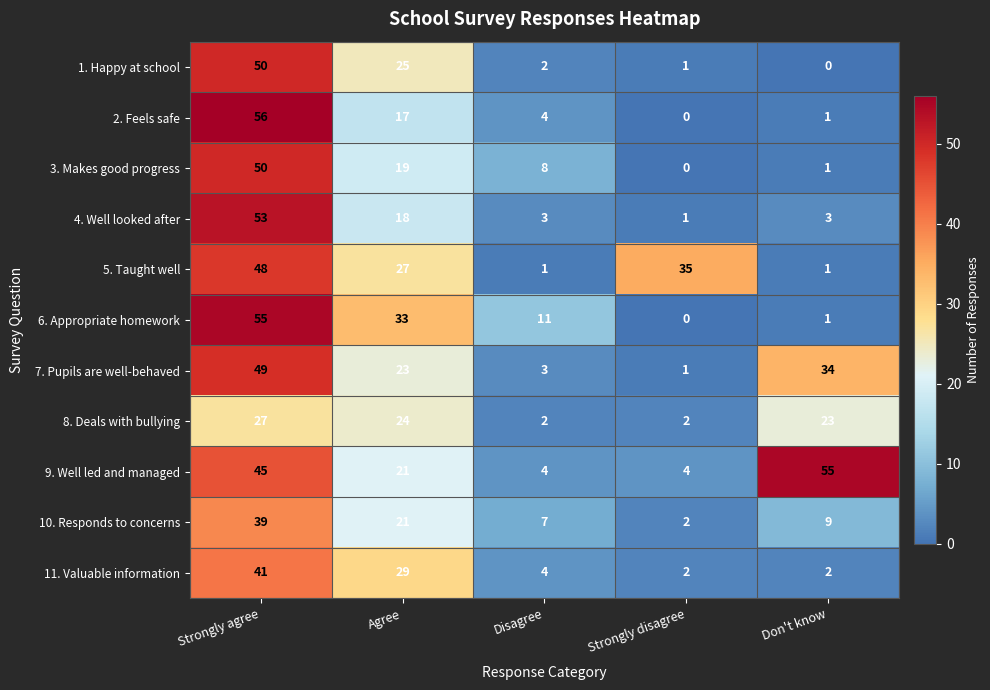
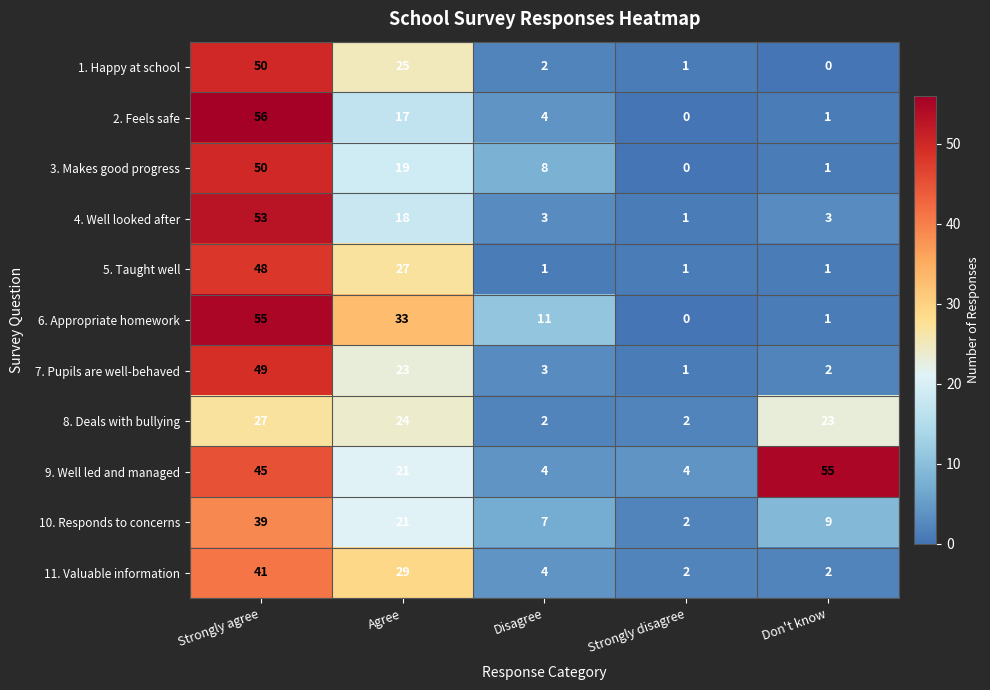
  {
    "1. Happy at school": {
      "Strongly agree": 50,
      "Agree": 25,
      "Disagree": 2,
      "Strongly disagree": 1,
      "Don't know": 0
    },
    "2. Feels safe": {
      "Strongly agree": 56,
      "Agree": 17,
      "Disagree": 4,
      "Strongly disagree": 0,
      "Don't know": 1
    },
    "3. Makes good progress": {
      "Strongly agree": 50,
      "Agree": 19,
      "Disagree": 8,
      "Strongly disagree": 0,
      "Don't know": 1
    },
    "4. Well looked after": {
      "Strongly agree": 53,
      "Agree": 18,
      "Disagree": 3,
      "Strongly disagree": 1,
      "Don't know": 3
    },
    "5. Taught well": {
      "Strongly agree": 48,
      "Agree": 27,
      "Disagree": 1,
-     "Strongly disagree": 35,
+     "Strongly disagree": 1,
      "Don't know": 1
    },
    "6. Appropriate homework": {
      "Strongly agree": 55,
      "Agree": 33,
      "Disagree": 11,
      "Strongly disagree": 0,
      "Don't know": 1
    },
    "7. Pupils are well-behaved": {
      "Strongly agree": 49,
      "Disagree": 3,
      "Strongly disagree": 1,
-     "Don't know": 34
+     "Don't know": 2
    },
    "8. Deals with bullying": {
      "Strongly agree": 27,
      "Agree": 24,
      "Disagree": 2,
      "Strongly disagree": 2
    },
    "9. Well led and managed": {
      "Strongly agree": 45,
      "Disagree": 4,
      "Strongly disagree": 4,
      "Don't know": 55
    },
    "10. Responds to concerns": {
      "Strongly agree": 39,
      "Disagree": 7,
      "Strongly disagree": 2,
      "Don't know": 9
    },
    "11. Valuable information": {
      "Strongly agree": 41,
      "Agree": 29,
      "Disagree": 4,
      "Strongly disagree": 2,
      "Don't know": 2
    }
  }
